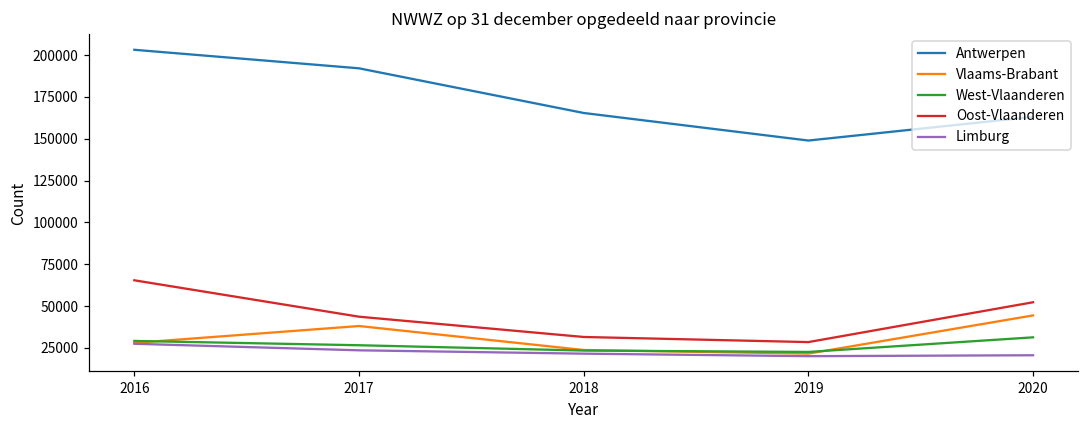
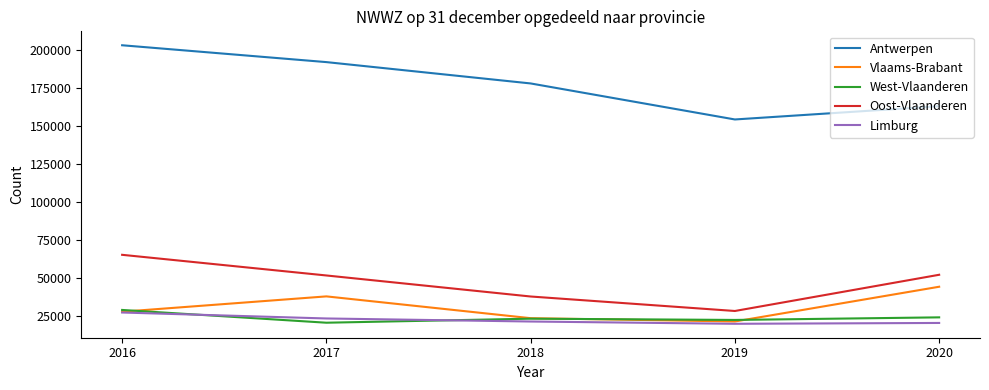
  {
    "Antwerpen": {
      "2016": 203000,
      "2017": 192000,
-     "2018": 165000,
-     "2019": 149000
+     "2018": 178000,
+     "2019": 154000
    },
    "Vlaams-Brabant": {
      "2017": 38000,
      "2020": 44000
    },
    "West-Vlaanderen": {
-     "2017": 27000,
-     "2020": 31000
+     "2017": 21000,
+     "2020": 24000
    },
    "Oost-Vlaanderen": {
      "2016": 65000,
-     "2017": 44000,
-     "2018": 32000,
+     "2017": 52000,
+     "2018": 38000,
      "2019": 29000,
      "2020": 52000
    },
    "Limburg": {
      "2017": 24000,
      "2018": 22000,
      "2020": 21000
    }
  }
